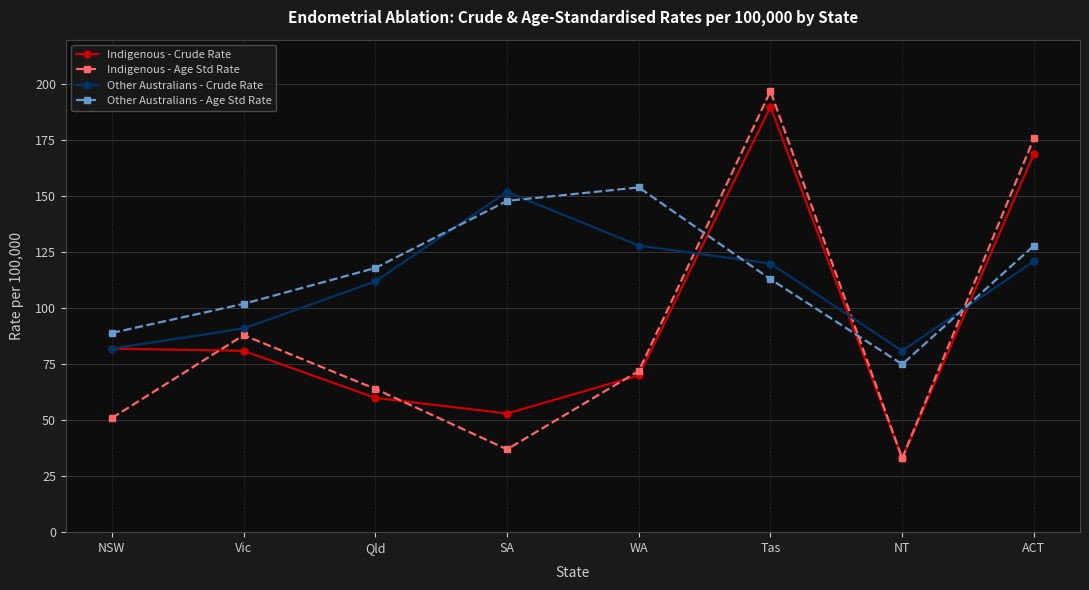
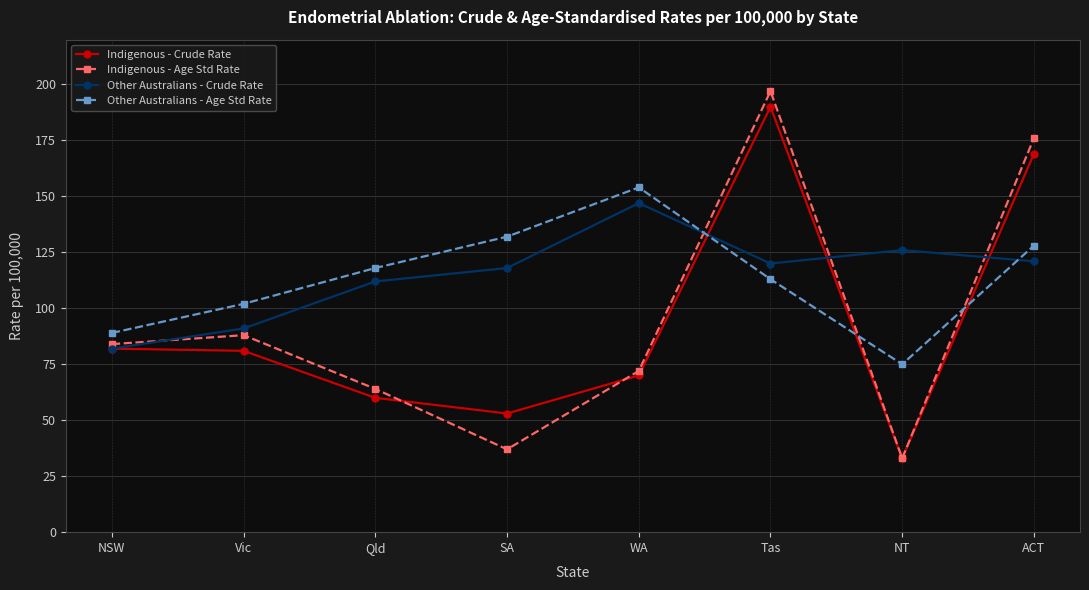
  {
    "Indigenous - Crude Rate": {
      "Vic": 81,
      "Qld": 60,
      "SA": 53,
      "WA": 70,
      "Tas": 190,
      "ACT": 169
    },
    "Indigenous - Age Std Rate": {
-     "NSW": 51,
+     "NSW": 84,
      "Vic": 88,
      "Qld": 64,
      "SA": 37,
      "WA": 72,
      "Tas": 197,
      "ACT": 176
    },
    "Other Australians - Crude Rate": {
      "Vic": 91,
      "Qld": 112,
-     "SA": 152,
-     "WA": 128,
+     "SA": 118,
+     "WA": 147,
      "Tas": 120,
-     "NT": 81,
+     "NT": 126,
      "ACT": 121
    },
    "Other Australians - Age Std Rate": {
      "NSW": 89,
      "Vic": 102,
      "Qld": 118,
-     "SA": 148,
+     "SA": 132,
      "WA": 154,
      "Tas": 113,
      "NT": 75,
      "ACT": 128
    }
  }
